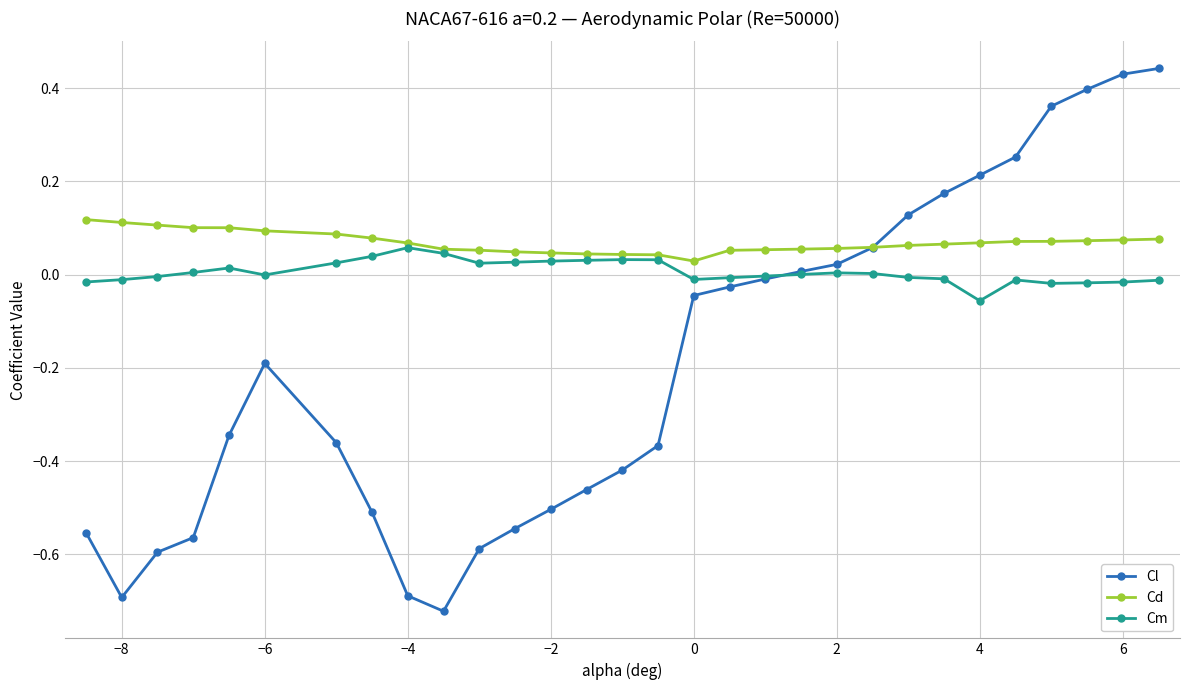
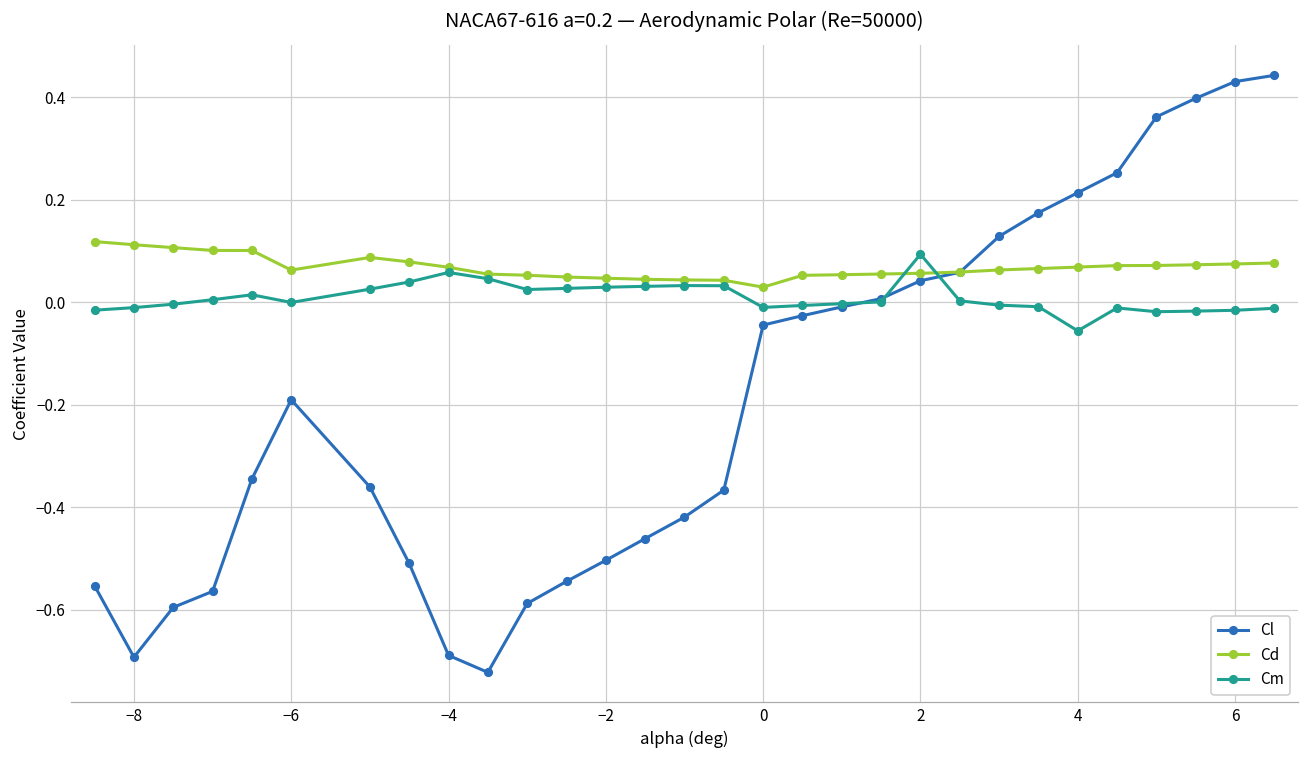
  {
    "Cl": {
      "−8": -0.69,
      "−6": -0.19,
      "−4": -0.69,
      "−2": -0.50,
      "0": -0.04,
-     "2": 0.02,
+     "2": 0.04,
      "4": 0.21,
      "6": 0.43
    },
    "Cd": {
      "−8": 0.11,
-     "−6": 0.09,
+     "−6": 0.06,
      "−4": 0.07,
      "−2": 0.05,
      "0": 0.03,
      "2": 0.06,
      "4": 0.07,
      "6": 0.07
    },
    "Cm": {
      "−8": -0.01,
      "−6": 0.00,
      "−4": 0.06,
      "−2": 0.03,
      "0": -0.01,
-     "2": 0.00,
+     "2": 0.09,
      "4": -0.06,
      "6": -0.02
    }
  }
